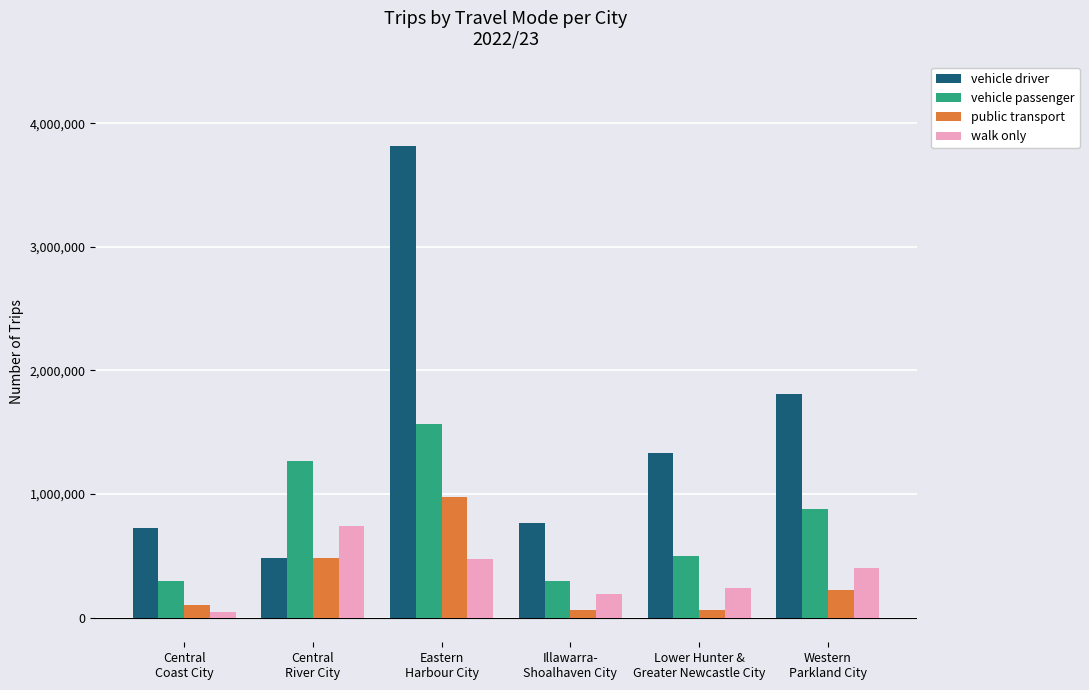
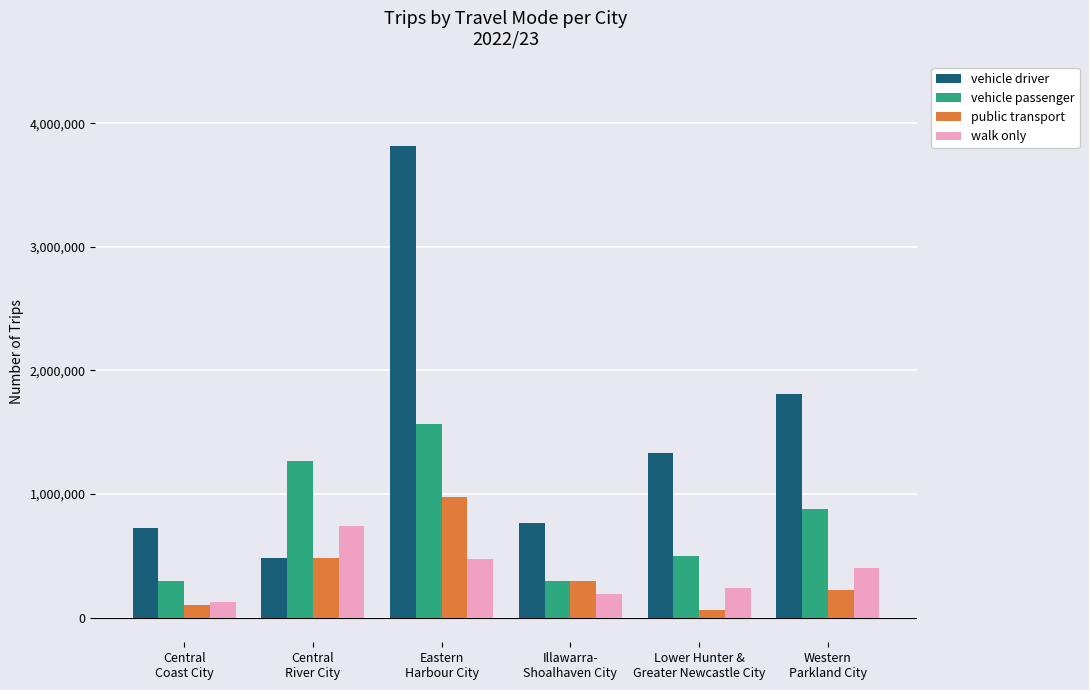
  {
    "vehicle driver": {
      "Central Coast City": "730,000",
      "Central River City": "480,000",
      "Eastern Harbour City": "3,820,000",
      "Illawarra- Shoalhaven City": "770,000",
      "Lower Hunter & Greater Newcastle City": "1,330,000",
      "Western Parkland City": "1,810,000"
    },
    "vehicle passenger": {
      "Central Coast City": "300,000",
      "Central River City": "1,270,000",
      "Eastern Harbour City": "1,570,000",
      "Illawarra- Shoalhaven City": "300,000",
      "Lower Hunter & Greater Newcastle City": "500,000",
      "Western Parkland City": "880,000"
    },
    "public transport": {
      "Central Coast City": "100,000",
      "Central River City": "480,000",
      "Eastern Harbour City": "980,000",
-     "Illawarra- Shoalhaven City": "60,000",
+     "Illawarra- Shoalhaven City": "300,000",
      "Lower Hunter & Greater Newcastle City": "70,000",
      "Western Parkland City": "220,000"
    },
    "walk only": {
-     "Central Coast City": "40,000",
+     "Central Coast City": "130,000",
      "Central River City": "740,000",
      "Eastern Harbour City": "470,000",
      "Illawarra- Shoalhaven City": "190,000",
      "Lower Hunter & Greater Newcastle City": "240,000",
      "Western Parkland City": "400,000"
    }
  }
